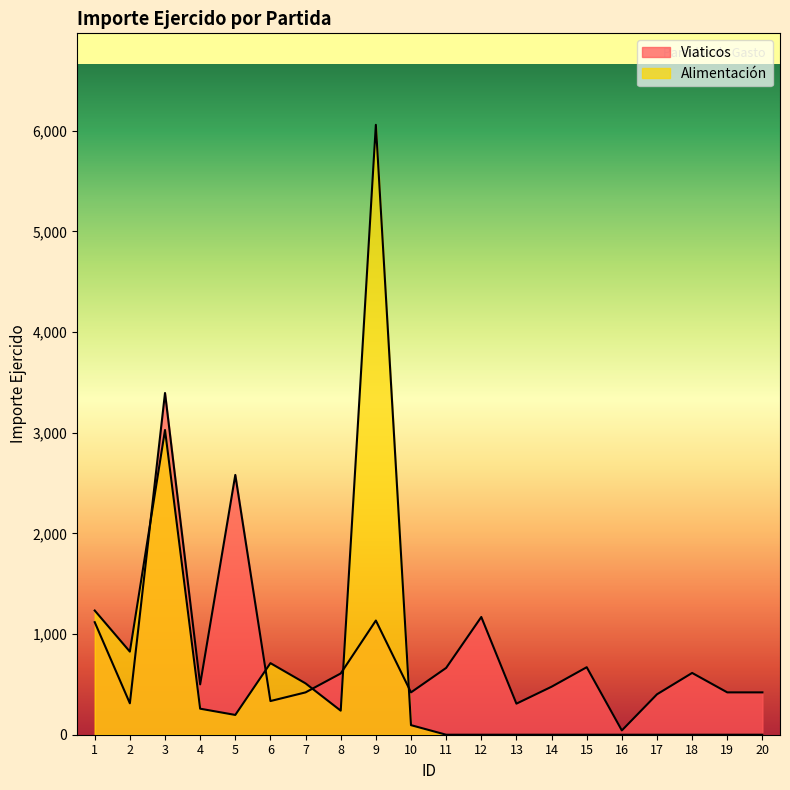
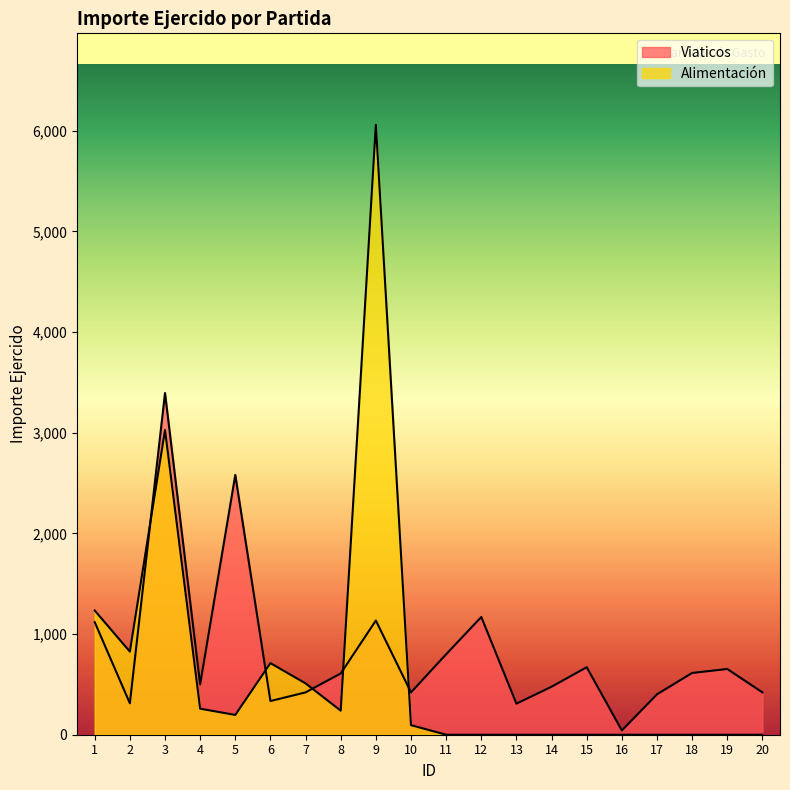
  {
    "Viaticos": {
      "1": "1,120",
      "2": "310",
      "3": "3,400",
      "4": "500",
      "5": "2,580",
      "6": "330",
      "7": "420",
      "8": "610",
      "9": "1,130",
      "10": "420",
-     "11": "660",
+     "11": "800",
      "12": "1,170",
      "13": "310",
      "14": "480",
      "15": "670",
      "16": "40",
      "17": "400",
      "18": "610",
-     "19": "420",
+     "19": "650",
      "20": "420"
    },
    "Alimentación": {
      "1": "1,230",
      "2": "830",
      "3": "3,030",
      "4": "260",
      "5": "200",
      "6": "710",
      "7": "510",
      "8": "240",
      "9": "6,060",
      "10": "100",
      "11": "0",
      "12": "0",
      "13": "0",
      "14": "0",
      "15": "0",
      "16": "0",
      "17": "0",
      "18": "0",
      "19": "0",
      "20": "0"
    }
  }
